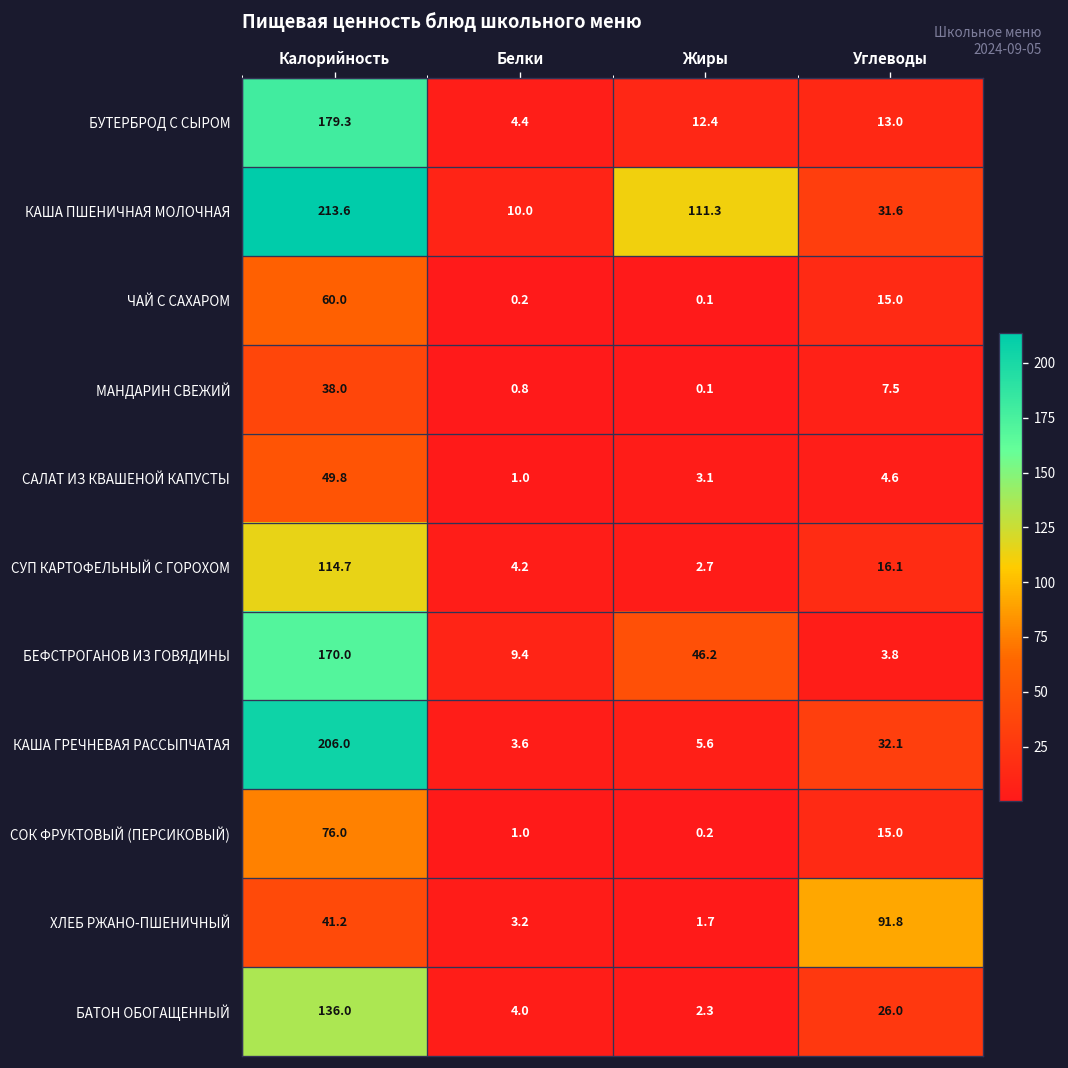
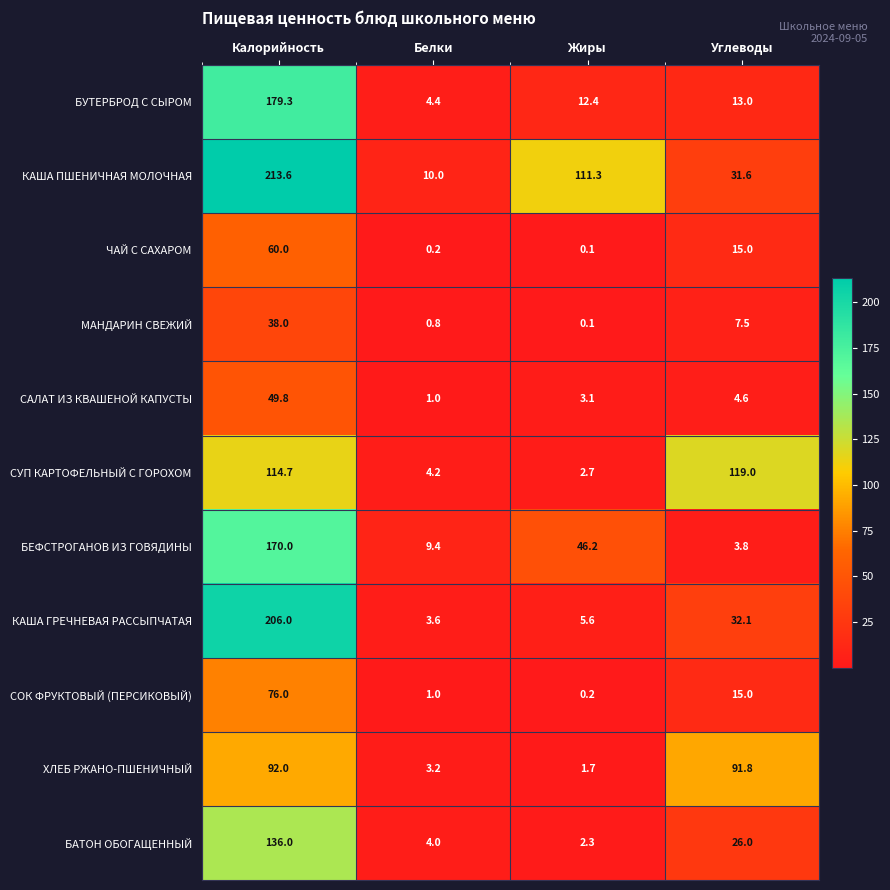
  {
    "БУТЕРБРОД С СЫРОМ": {
      "Калорийность": 179.3,
      "Белки": 4.4,
      "Жиры": 12.4,
      "Углеводы": 13.0
    },
    "КАША ПШЕНИЧНАЯ МОЛОЧНАЯ": {
      "Калорийность": 213.6,
      "Белки": 10.0,
      "Жиры": 111.3,
      "Углеводы": 31.6
    },
    "ЧАЙ С САХАРОМ": {
      "Калорийность": 60.0,
      "Белки": 0.2,
      "Жиры": 0.1,
      "Углеводы": 15.0
    },
    "МАНДАРИН СВЕЖИЙ": {
      "Калорийность": 38.0,
      "Белки": 0.8,
      "Жиры": 0.1,
      "Углеводы": 7.5
    },
    "САЛАТ ИЗ КВАШЕНОЙ КАПУСТЫ": {
      "Калорийность": 49.8,
      "Белки": 1.0,
      "Жиры": 3.1,
      "Углеводы": 4.6
    },
    "СУП КАРТОФЕЛЬНЫЙ С ГОРОХОМ": {
      "Калорийность": 114.7,
      "Белки": 4.2,
      "Жиры": 2.7,
-     "Углеводы": 16.1
+     "Углеводы": 119.0
    },
    "БЕФСТРОГАНОВ ИЗ ГОВЯДИНЫ": {
      "Калорийность": 170.0,
      "Белки": 9.4,
      "Жиры": 46.2,
      "Углеводы": 3.8
    },
    "КАША ГРЕЧНЕВАЯ РАССЫПЧАТАЯ": {
      "Калорийность": 206.0,
      "Белки": 3.6,
      "Жиры": 5.6,
      "Углеводы": 32.1
    },
    "СОК ФРУКТОВЫЙ (ПЕРСИКОВЫЙ)": {
      "Калорийность": 76.0,
      "Белки": 1.0,
      "Жиры": 0.2,
      "Углеводы": 15.0
    },
    "ХЛЕБ РЖАНО-ПШЕНИЧНЫЙ": {
-     "Калорийность": 41.2,
+     "Калорийность": 92.0,
      "Белки": 3.2,
      "Жиры": 1.7,
      "Углеводы": 91.8
    },
    "БАТОН ОБОГАЩЕННЫЙ": {
      "Калорийность": 136.0,
      "Белки": 4.0,
      "Жиры": 2.3,
      "Углеводы": 26.0
    }
  }
